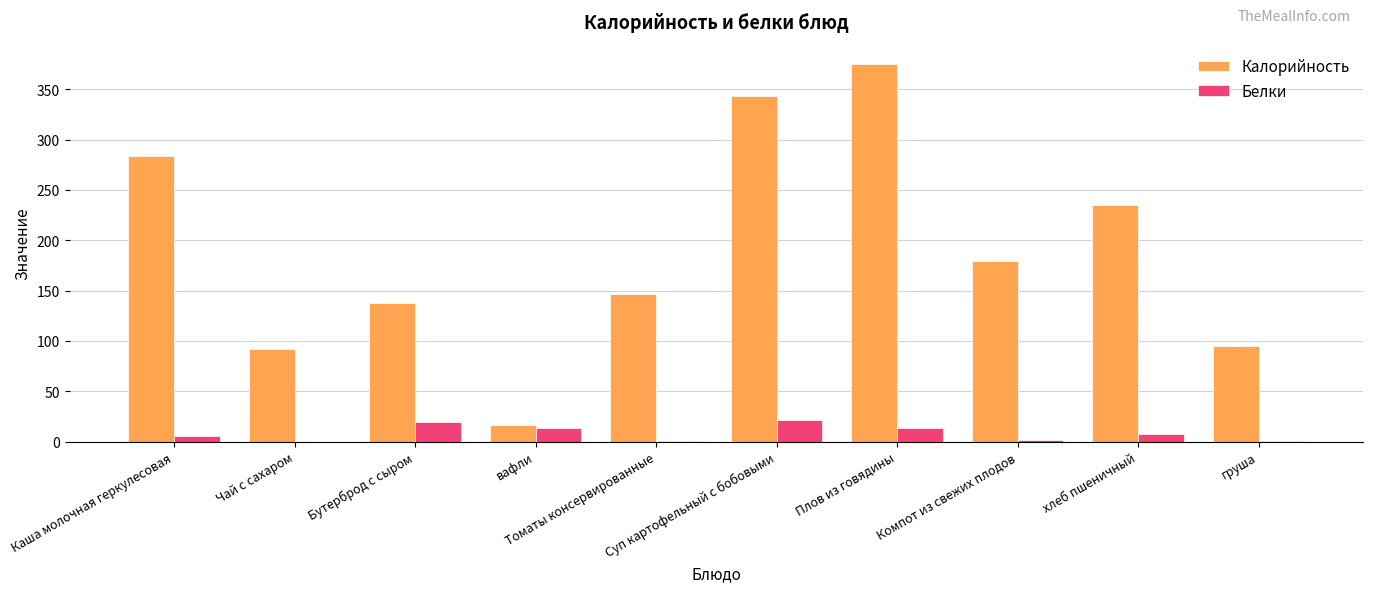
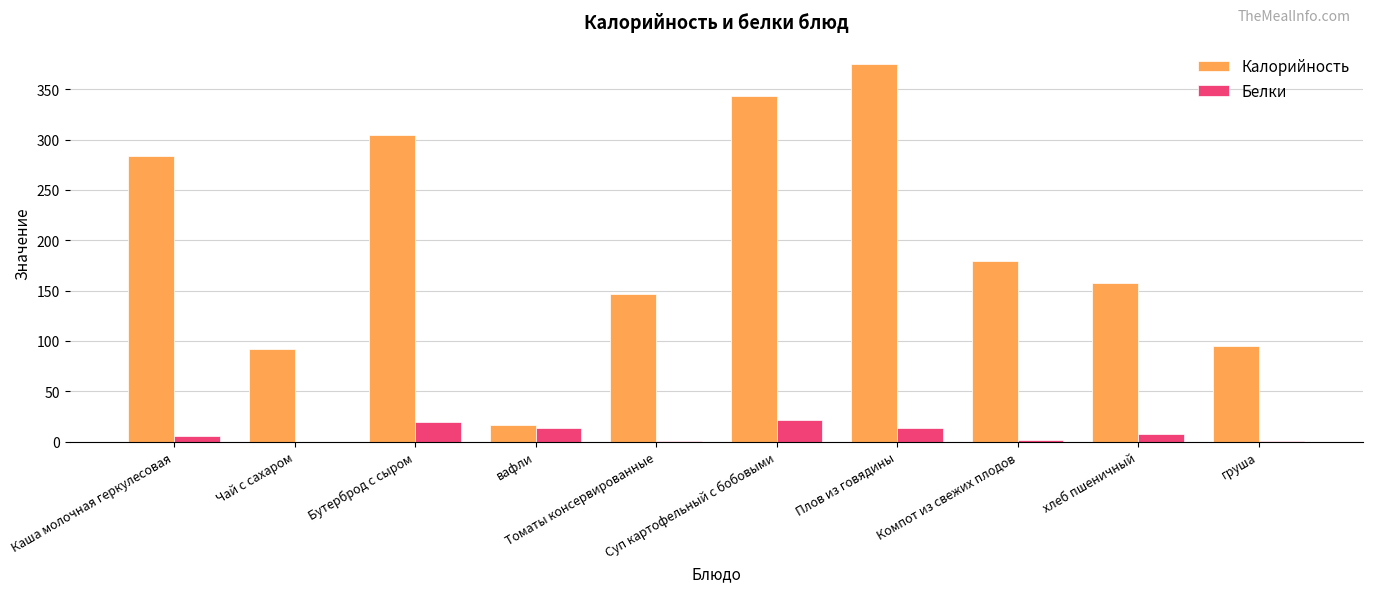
  {
    "Калорийность": {
      "Каша молочная геркулесовая": 284,
      "Чай с сахаром": 92,
-     "Бутерброд с сыром": 138,
+     "Бутерброд с сыром": 304,
      "вафли": 16,
      "Томаты консервированные": 147,
      "Суп картофельный с бобовыми": 343,
      "Плов из говядины": 375,
      "Компот из свежих плодов": 180,
-     "хлеб пшеничный": 235,
+     "хлеб пшеничный": 158,
      "груша": 95
    },
    "Белки": {
      "Каша молочная геркулесовая": 6,
      "Чай с сахаром": 0,
      "Бутерброд с сыром": 19,
      "вафли": 14,
      "Суп картофельный с бобовыми": 22,
      "Плов из говядины": 13,
      "хлеб пшеничный": 8
    }
  }
